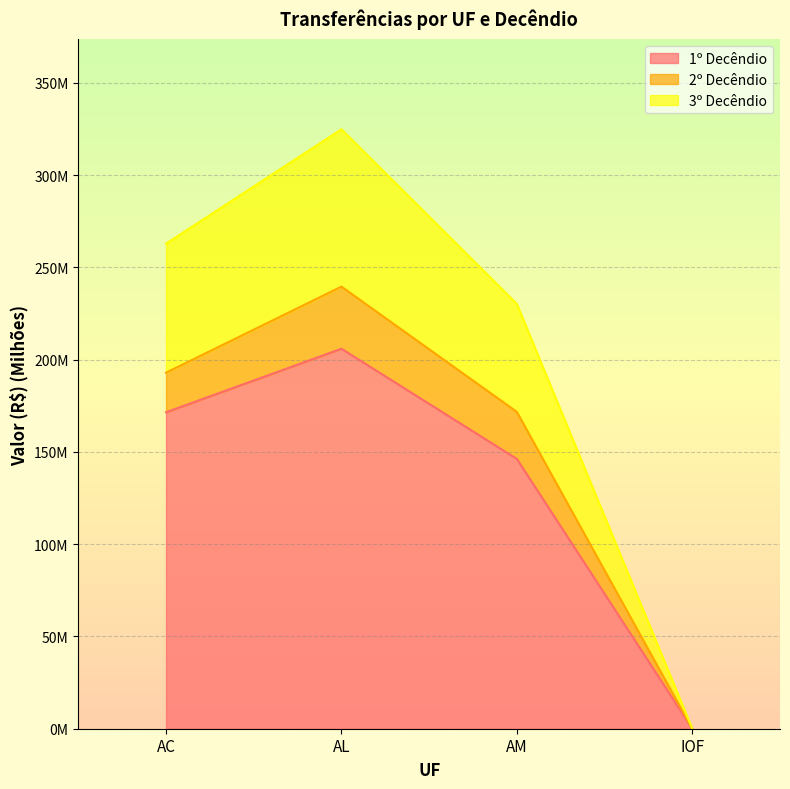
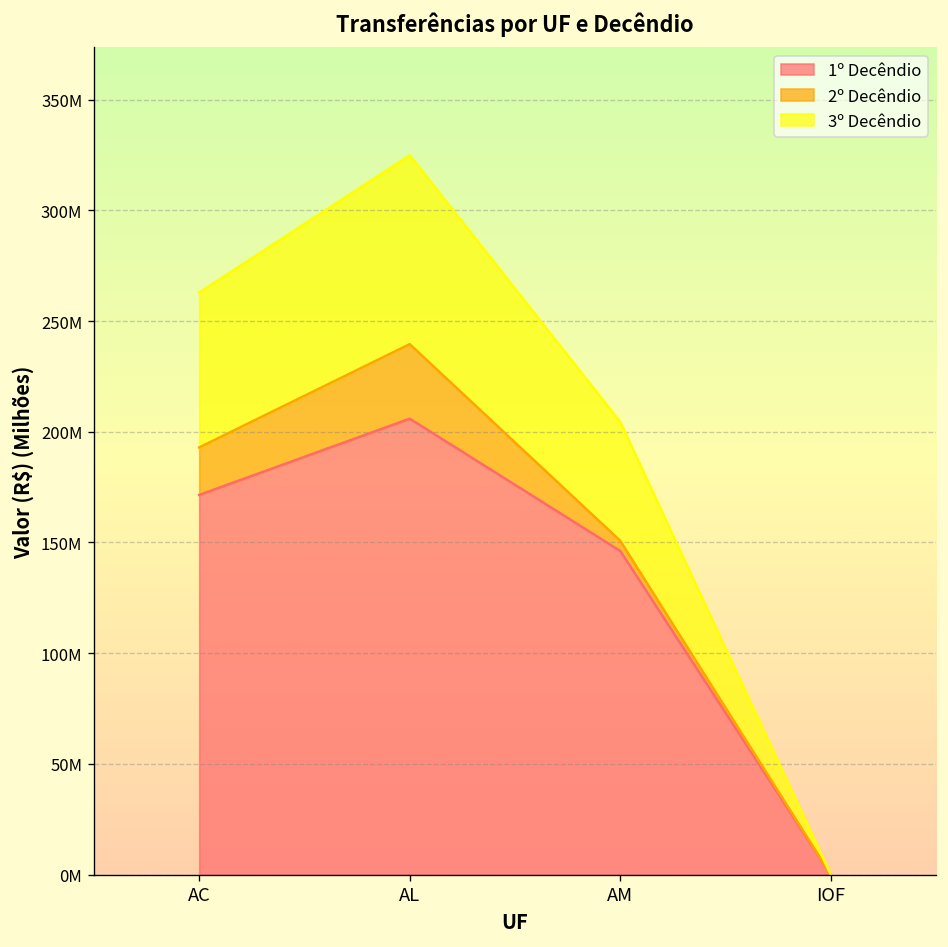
  {
    "1º Decêndio": {
      "AC": 171000000,
      "AL": 206000000,
      "AM": 146000000
    },
    "2º Decêndio": {
      "AC": 21000000,
      "AL": 34000000,
-     "AM": 25000000
+     "AM": 5000000
    },
    "3º Decêndio": {
      "AC": 70000000,
      "AL": 85000000,
-     "AM": 59000000
+     "AM": 54000000
    }
  }
